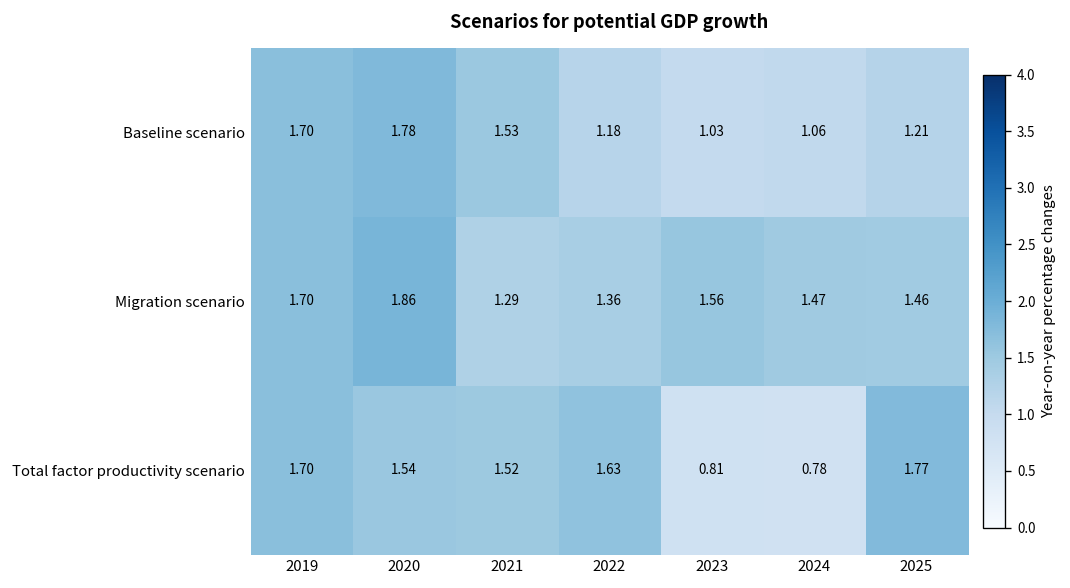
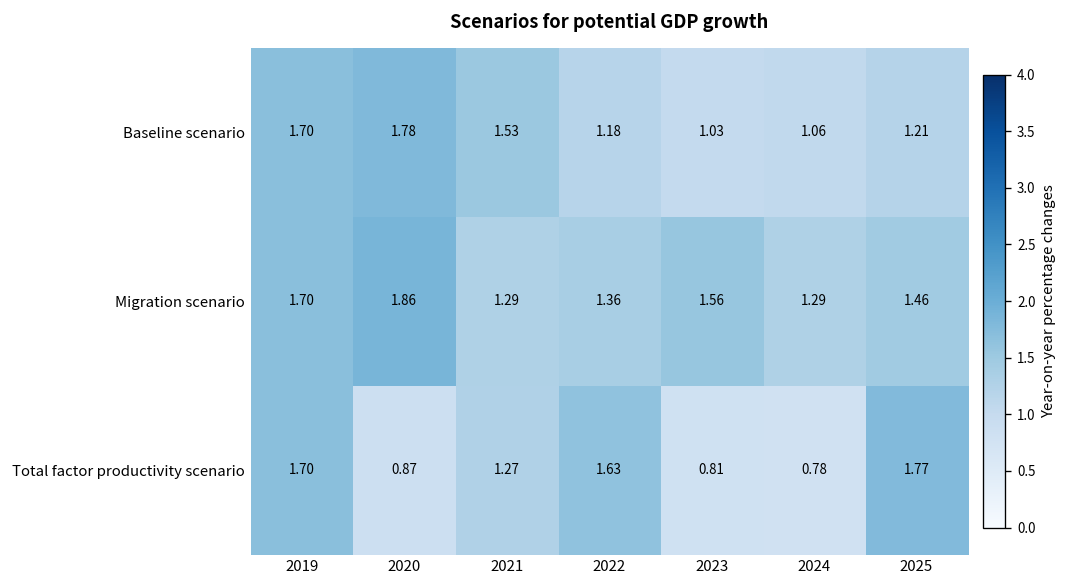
  {
    "Baseline scenario": {
      "2019": 1.70,
      "2020": 1.78,
      "2021": 1.53,
      "2022": 1.18,
      "2023": 1.03,
      "2024": 1.06,
      "2025": 1.21
    },
    "Migration scenario": {
      "2019": 1.70,
      "2020": 1.86,
      "2021": 1.29,
      "2022": 1.36,
      "2023": 1.56,
-     "2024": 1.47,
+     "2024": 1.29,
      "2025": 1.46
    },
    "Total factor productivity scenario": {
      "2019": 1.70,
-     "2020": 1.54,
-     "2021": 1.52,
+     "2020": 0.87,
+     "2021": 1.27,
      "2022": 1.63,
      "2023": 0.81,
      "2024": 0.78,
      "2025": 1.77
    }
  }
